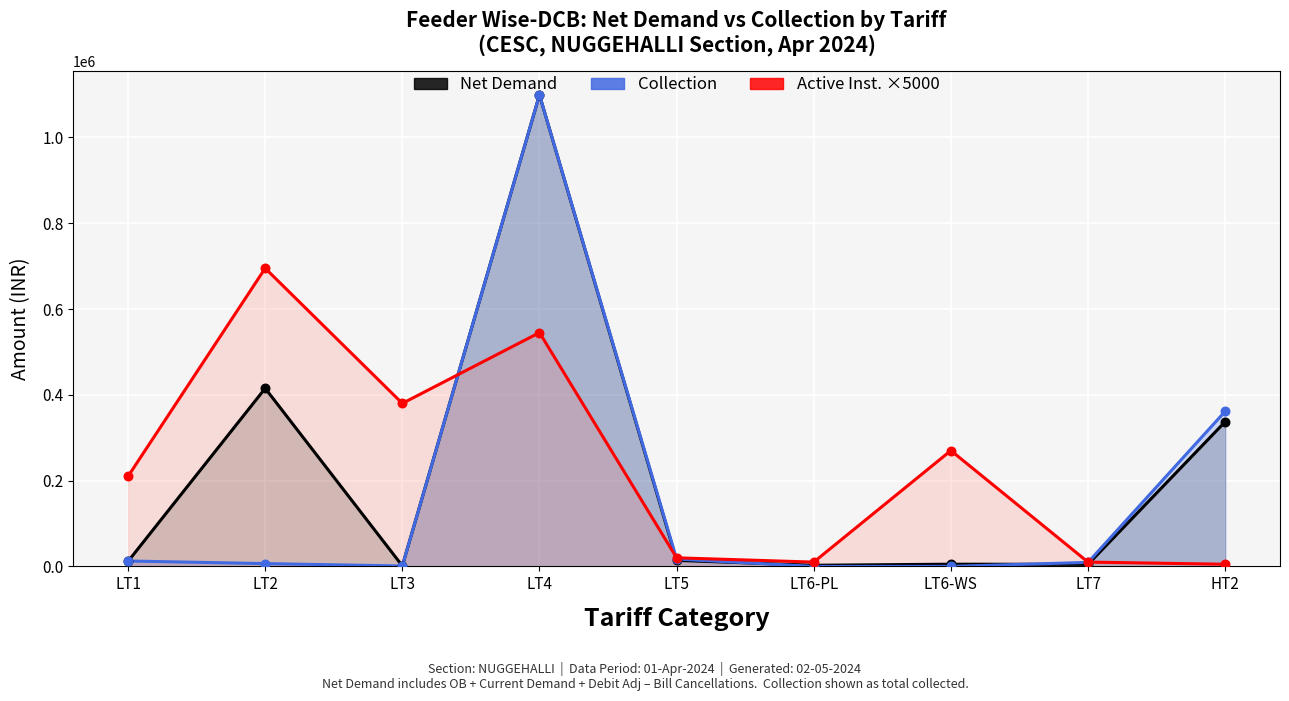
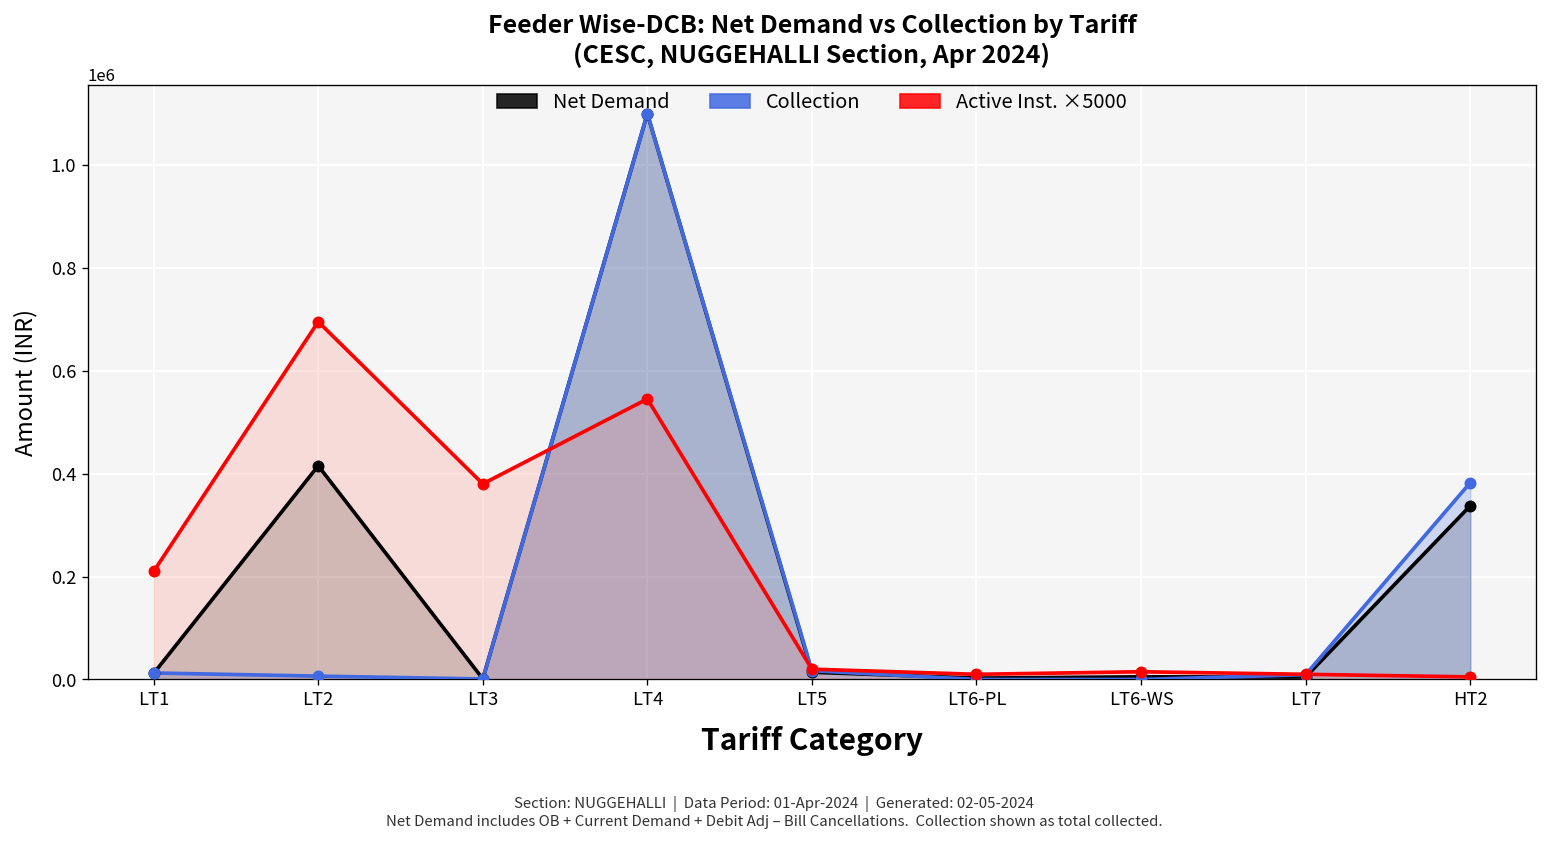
  {
    "Net Demand": {
      "LT2": 420000,
      "HT2": 340000
    },
    "Collection": {
      "LT2": 10000,
-     "HT2": 360000
+     "HT2": 380000
    },
    "Active Inst. ×5000": {
      "LT1": 210000,
      "LT2": 700000,
      "LT3": 380000,
      "LT4": 550000,
      "LT6-PL": 10000,
-     "LT6-WS": 270000,
+     "LT6-WS": 20000,
      "HT2": 10000
    }
  }
